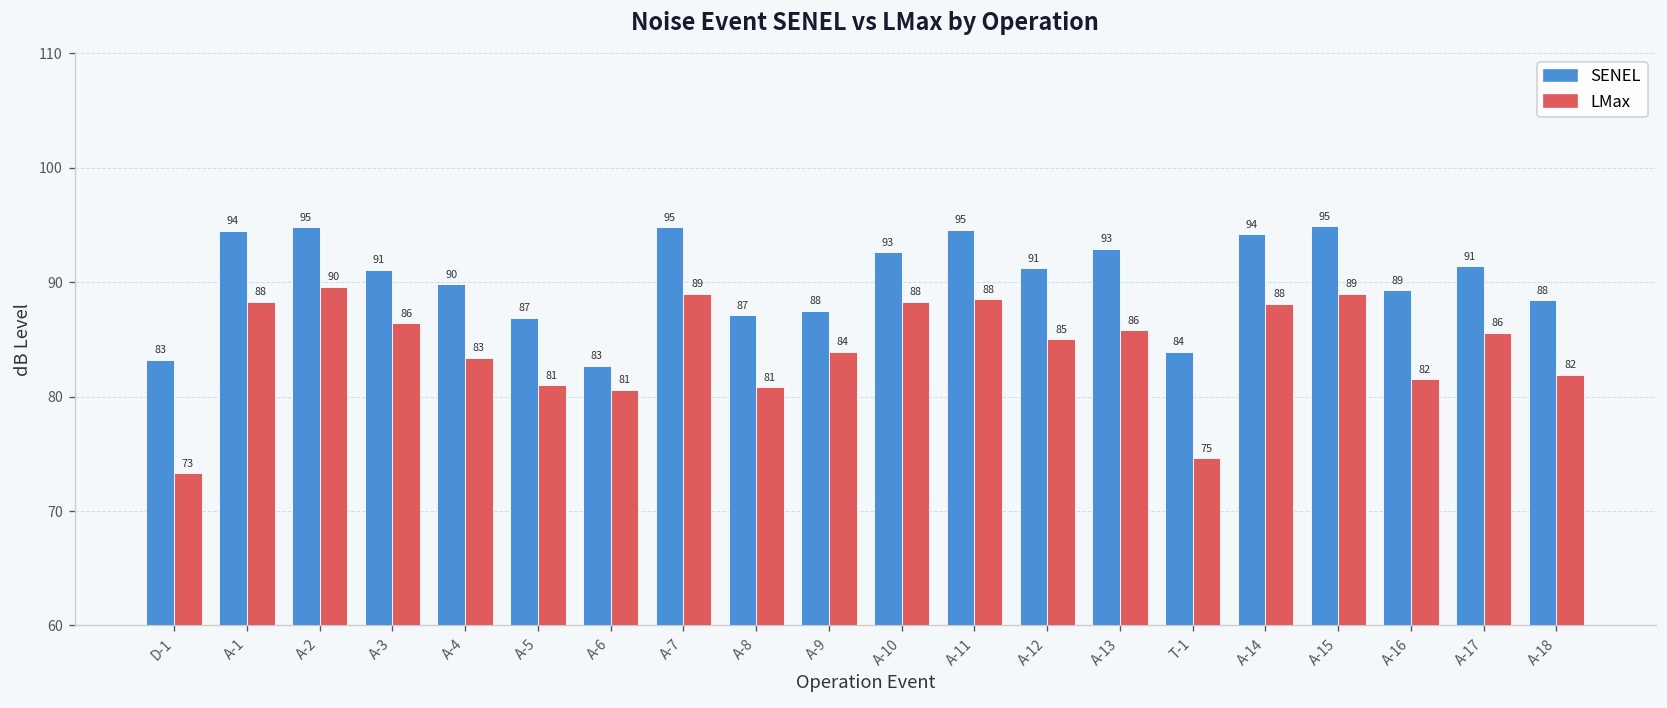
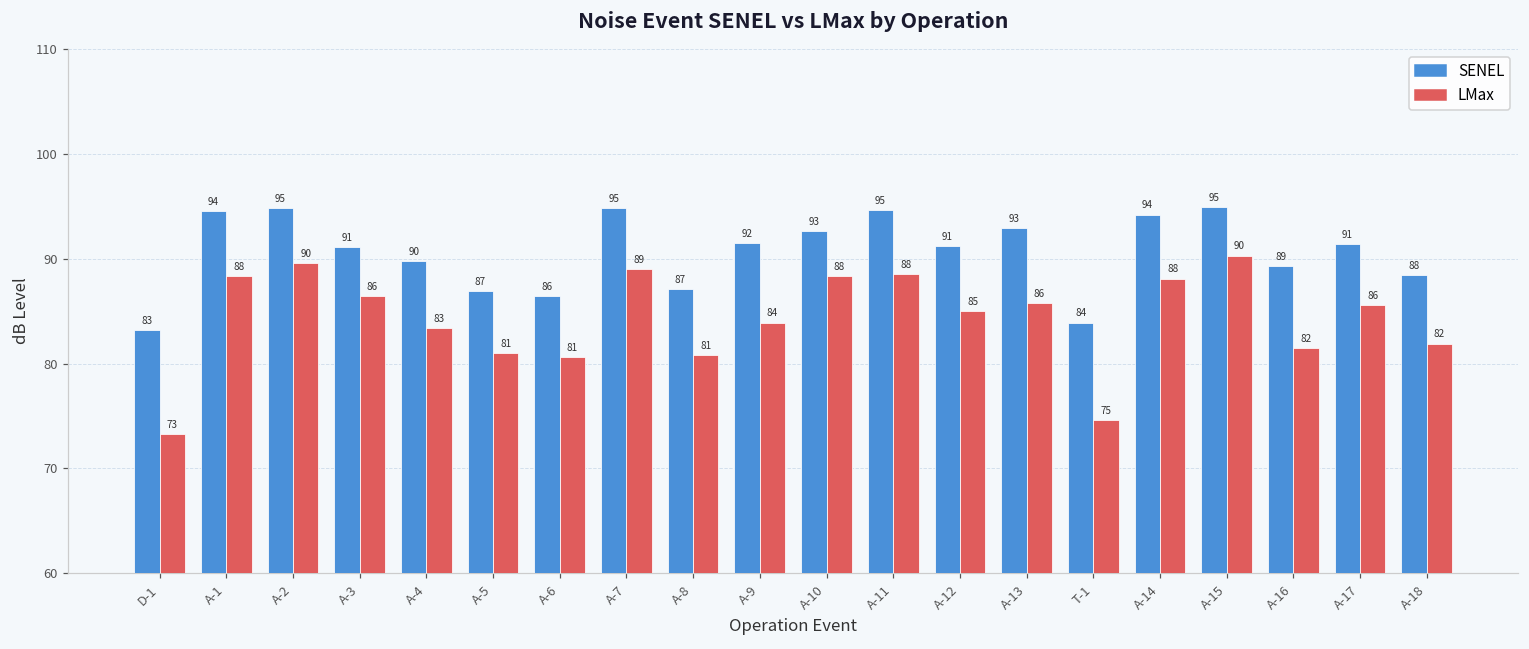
  {
    "SENEL": {
      "D-1": 83,
      "A-1": 94,
      "A-2": 95,
      "A-3": 91,
      "A-4": 90,
      "A-5": 87,
-     "A-6": 83,
+     "A-6": 86,
      "A-7": 95,
      "A-8": 87,
-     "A-9": 88,
+     "A-9": 92,
      "A-10": 93,
      "A-11": 95,
      "A-12": 91,
      "A-13": 93,
      "T-1": 84,
      "A-14": 94,
      "A-15": 95,
      "A-16": 89,
      "A-17": 91,
      "A-18": 88
    },
    "LMax": {
      "D-1": 73,
      "A-1": 88,
      "A-2": 90,
      "A-3": 86,
      "A-4": 83,
      "A-5": 81,
      "A-6": 81,
      "A-7": 89,
      "A-8": 81,
      "A-9": 84,
      "A-10": 88,
      "A-11": 88,
      "A-12": 85,
      "A-13": 86,
      "T-1": 75,
      "A-14": 88,
-     "A-15": 89,
+     "A-15": 90,
      "A-16": 82,
      "A-17": 86,
      "A-18": 82
    }
  }
